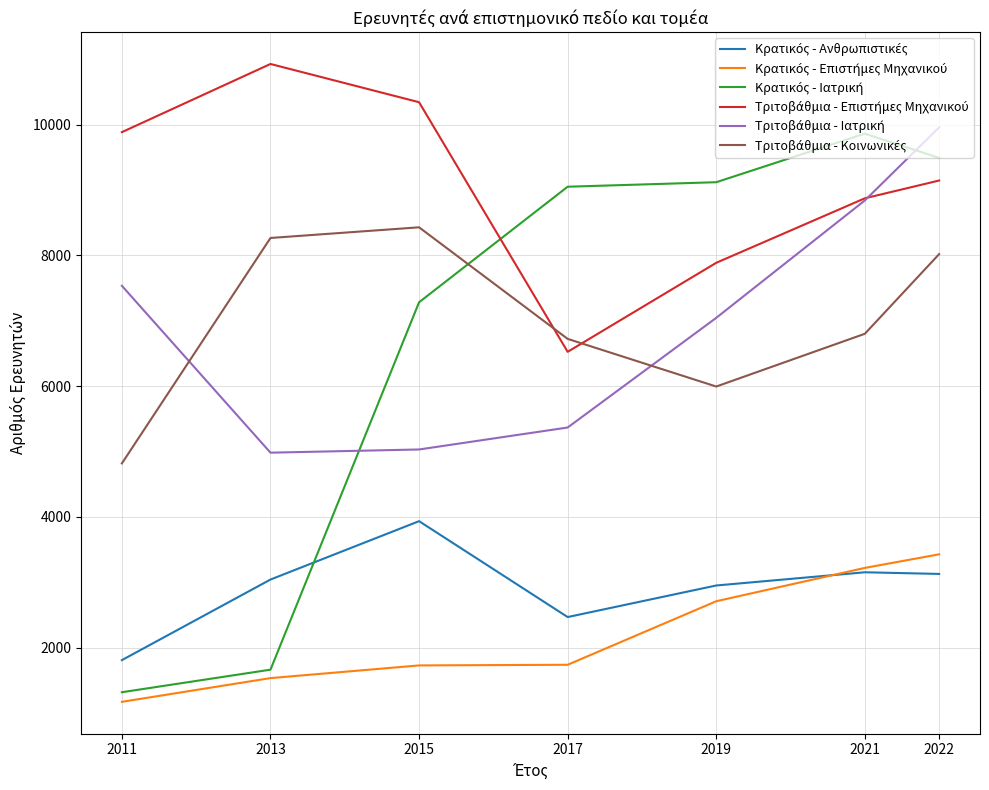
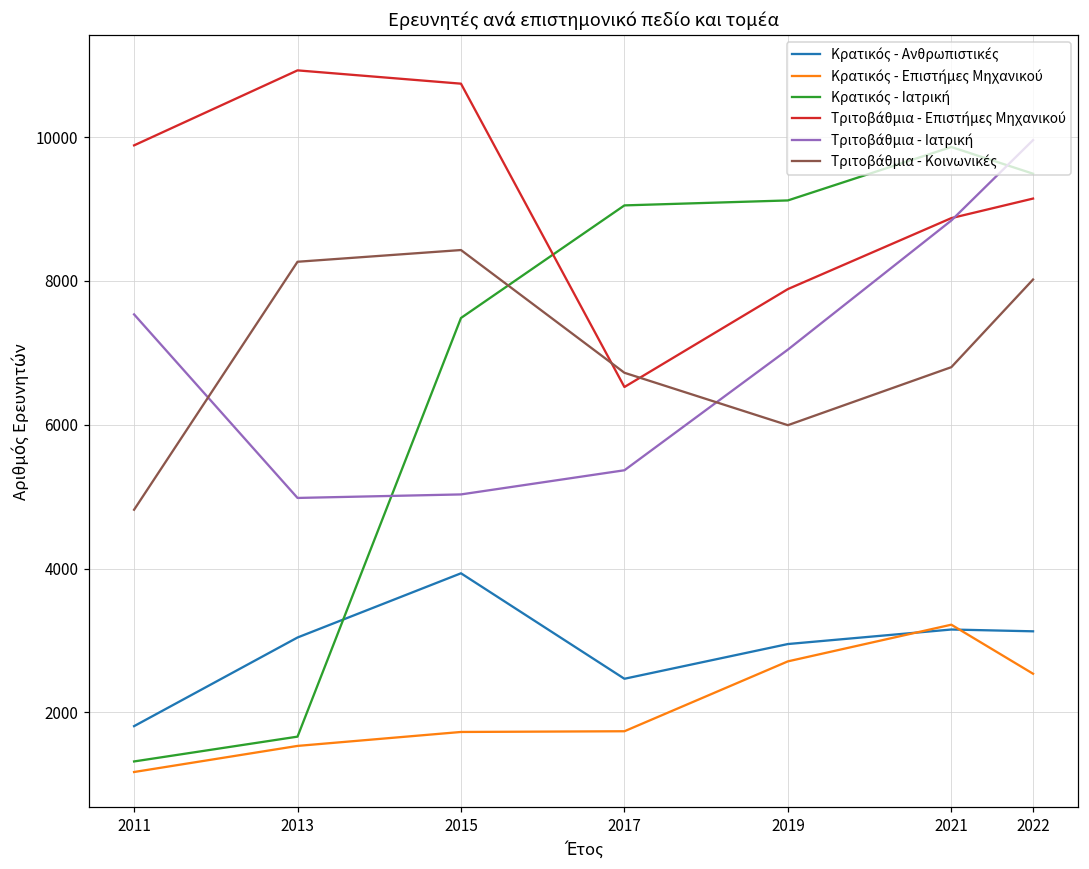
  {
    "Κρατικός - Ανθρωπιστικές": {
      "2011": 1800,
      "2013": 3000,
      "2015": 3900,
      "2017": 2500,
      "2019": 3000,
      "2021": 3200,
      "2022": 3100
    },
    "Κρατικός - Επιστήμες Μηχανικού": {
      "2011": 1200,
      "2013": 1500,
      "2015": 1700,
      "2017": 1700,
      "2019": 2700,
      "2021": 3200,
-     "2022": 3400
+     "2022": 2500
    },
    "Κρατικός - Ιατρική": {
      "2011": 1300,
      "2013": 1700,
-     "2015": 7300,
+     "2015": 7500,
      "2017": 9100,
      "2019": 9100,
      "2022": 9500
    },
    "Τριτοβάθμια - Επιστήμες Μηχανικού": {
      "2011": 9900,
      "2013": 10900,
-     "2015": 10300,
+     "2015": 10700,
      "2017": 6500,
      "2019": 7900,
      "2022": 9100
    },
    "Τριτοβάθμια - Ιατρική": {
      "2011": 7500,
      "2013": 5000,
      "2015": 5000,
      "2017": 5400,
      "2019": 7000
    },
    "Τριτοβάθμια - Κοινωνικές": {
      "2011": 4800,
      "2013": 8300,
      "2015": 8400,
      "2017": 6700,
      "2019": 6000,
      "2021": 6800,
      "2022": 8000
    }
  }
